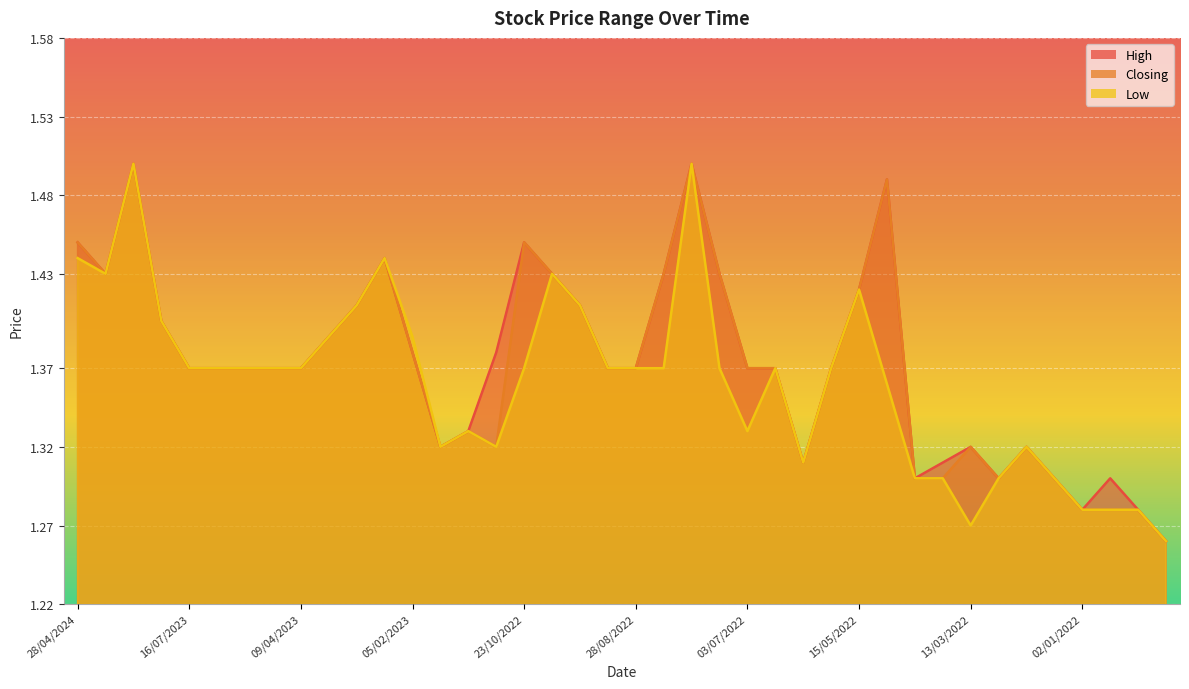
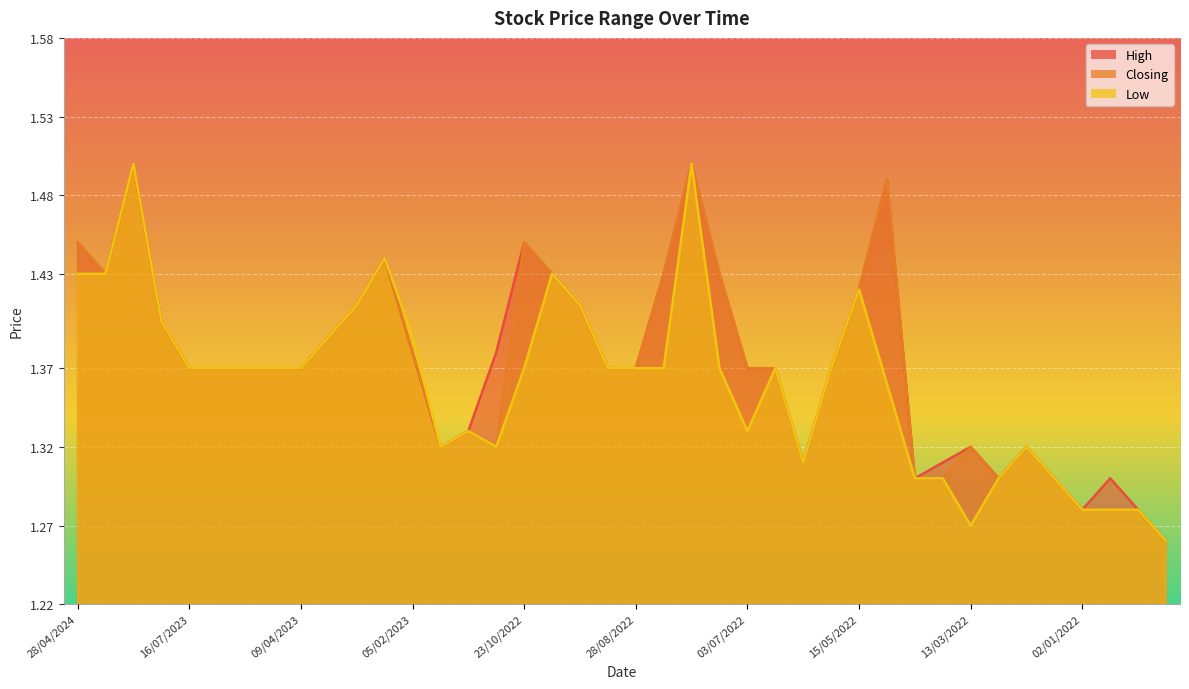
  {
    "Low": {
-     "28/04/2024": 1.44,
+     "28/04/2024": 1.43,
      "05/02/2023": 1.39,
      "23/10/2022": 1.37,
      "03/07/2022": 1.33,
      "13/03/2022": 1.27
    }
  }
